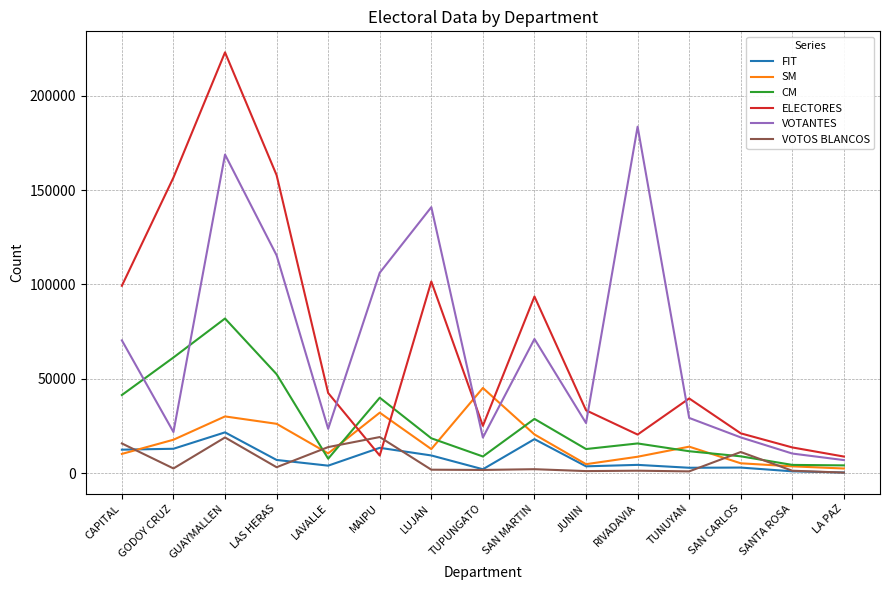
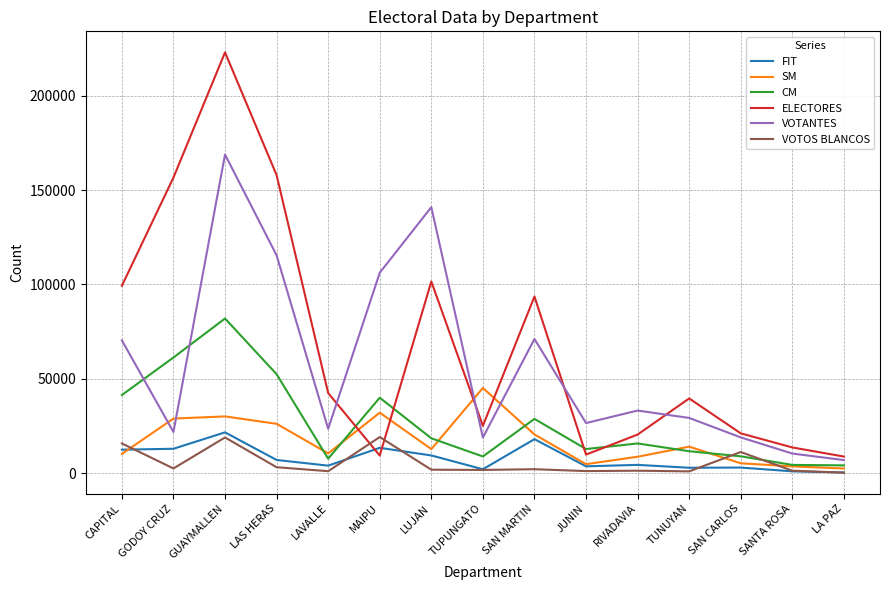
  {
    "FIT": {
      "CAPITAL": 12000,
      "GODOY CRUZ": 13000,
      "GUAYMALLEN": 22000,
      "LAS HERAS": 7000,
      "LAVALLE": 4000,
      "MAIPU": 13000,
      "LUJAN": 9000,
      "SAN MARTIN": 18000,
      "RIVADAVIA": 4000,
      "TUNUYAN": 3000,
      "SAN CARLOS": 3000
    },
    "SM": {
      "CAPITAL": 10000,
-     "GODOY CRUZ": 18000,
+     "GODOY CRUZ": 29000,
      "GUAYMALLEN": 30000,
      "LAS HERAS": 26000,
      "LAVALLE": 10000,
      "MAIPU": 32000,
      "LUJAN": 13000,
      "TUPUNGATO": 45000,
      "SAN MARTIN": 20000,
      "RIVADAVIA": 9000,
      "TUNUYAN": 14000,
      "SAN CARLOS": 5000,
      "LA PAZ": 2000
    },
    "CM": {
      "CAPITAL": 41000,
      "GODOY CRUZ": 61000,
      "GUAYMALLEN": 82000,
      "LAS HERAS": 52000,
      "LAVALLE": 8000,
      "MAIPU": 40000,
      "LUJAN": 18000,
      "TUPUNGATO": 9000,
      "SAN MARTIN": 29000,
      "JUNIN": 13000,
      "RIVADAVIA": 16000,
      "TUNUYAN": 12000,
      "SAN CARLOS": 9000,
      "LA PAZ": 4000
    },
    "ELECTORES": {
      "CAPITAL": 99000,
      "GODOY CRUZ": 157000,
      "GUAYMALLEN": 223000,
      "LAS HERAS": 158000,
      "LAVALLE": 42000,
      "MAIPU": 9000,
      "LUJAN": 102000,
      "TUPUNGATO": 25000,
      "SAN MARTIN": 94000,
-     "JUNIN": 33000,
+     "JUNIN": 10000,
      "RIVADAVIA": 20000,
      "TUNUYAN": 40000,
      "SAN CARLOS": 21000,
      "SANTA ROSA": 14000,
      "LA PAZ": 9000
    },
    "VOTANTES": {
      "CAPITAL": 70000,
      "GODOY CRUZ": 22000,
      "GUAYMALLEN": 169000,
      "LAS HERAS": 115000,
      "LAVALLE": 23000,
      "MAIPU": 106000,
      "LUJAN": 141000,
      "TUPUNGATO": 19000,
      "SAN MARTIN": 71000,
      "JUNIN": 27000,
-     "RIVADAVIA": 184000,
+     "RIVADAVIA": 33000,
      "TUNUYAN": 29000,
      "SAN CARLOS": 19000,
      "SANTA ROSA": 10000,
      "LA PAZ": 7000
    },
    "VOTOS BLANCOS": {
      "CAPITAL": 16000,
      "GODOY CRUZ": 2000,
      "GUAYMALLEN": 19000,
      "LAS HERAS": 3000,
-     "LAVALLE": 14000,
+     "LAVALLE": 1000,
      "MAIPU": 19000,
      "LUJAN": 2000,
      "SAN MARTIN": 2000,
      "JUNIN": 1000,
      "RIVADAVIA": 1000,
      "TUNUYAN": 1000,
      "SAN CARLOS": 11000
    }
  }
